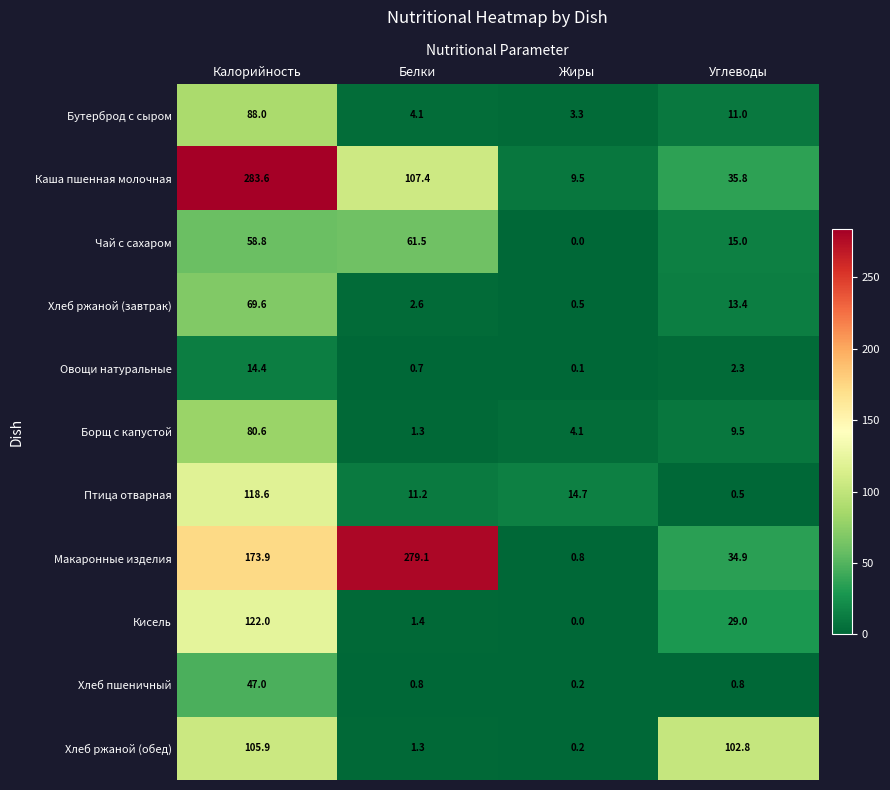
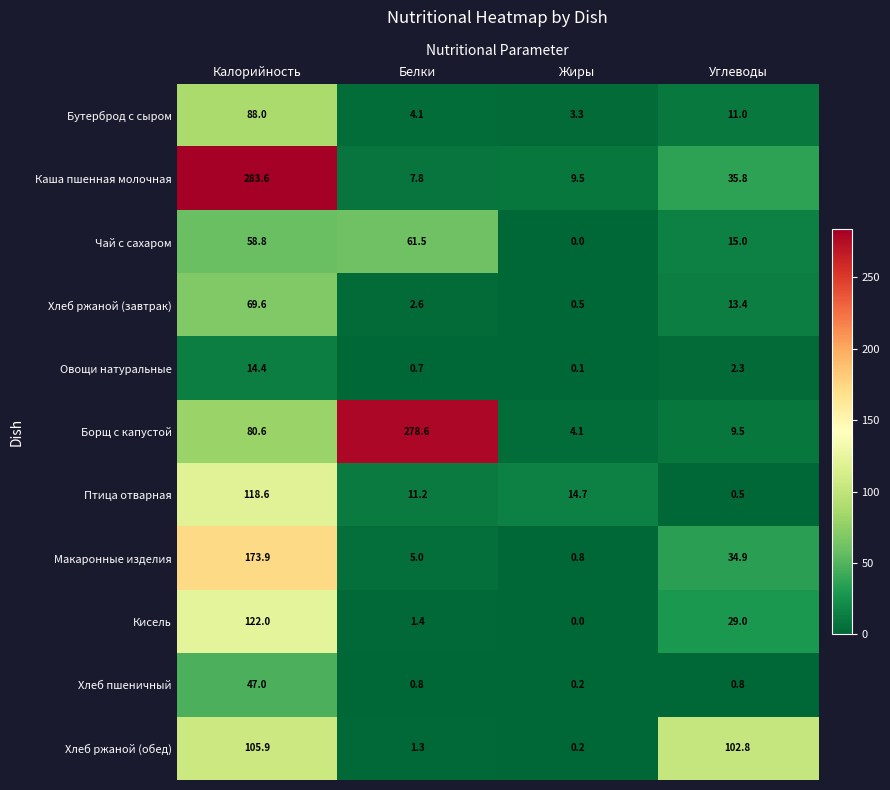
  {
    "Бутерброд с сыром": {
      "Калорийность": 88.0,
      "Белки": 4.1,
      "Жиры": 3.3,
      "Углеводы": 11.0
    },
    "Каша пшенная молочная": {
      "Калорийность": 283.6,
-     "Белки": 107.4,
+     "Белки": 7.8,
      "Жиры": 9.5,
      "Углеводы": 35.8
    },
    "Чай с сахаром": {
      "Калорийность": 58.8,
      "Белки": 61.5,
      "Жиры": 0.0,
      "Углеводы": 15.0
    },
    "Хлеб ржаной (завтрак)": {
      "Калорийность": 69.6,
      "Белки": 2.6,
      "Жиры": 0.5,
      "Углеводы": 13.4
    },
    "Овощи натуральные": {
      "Калорийность": 14.4,
      "Белки": 0.7,
      "Жиры": 0.1,
      "Углеводы": 2.3
    },
    "Борщ с капустой": {
      "Калорийность": 80.6,
-     "Белки": 1.3,
+     "Белки": 278.6,
      "Жиры": 4.1,
      "Углеводы": 9.5
    },
    "Птица отварная": {
      "Калорийность": 118.6,
      "Белки": 11.2,
      "Жиры": 14.7,
      "Углеводы": 0.5
    },
    "Макаронные изделия": {
      "Калорийность": 173.9,
-     "Белки": 279.1,
+     "Белки": 5.0,
      "Жиры": 0.8,
      "Углеводы": 34.9
    },
    "Кисель": {
      "Калорийность": 122.0,
      "Белки": 1.4,
      "Жиры": 0.0,
      "Углеводы": 29.0
    },
    "Хлеб пшеничный": {
      "Калорийность": 47.0,
      "Белки": 0.8,
      "Жиры": 0.2,
      "Углеводы": 0.8
    },
    "Хлеб ржаной (обед)": {
      "Калорийность": 105.9,
      "Белки": 1.3,
      "Жиры": 0.2,
      "Углеводы": 102.8
    }
  }
